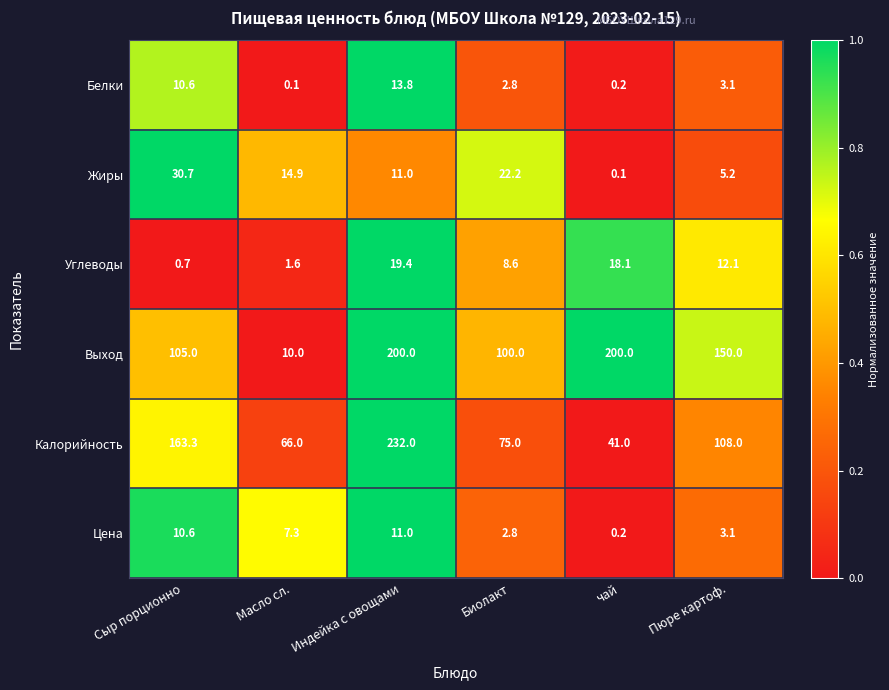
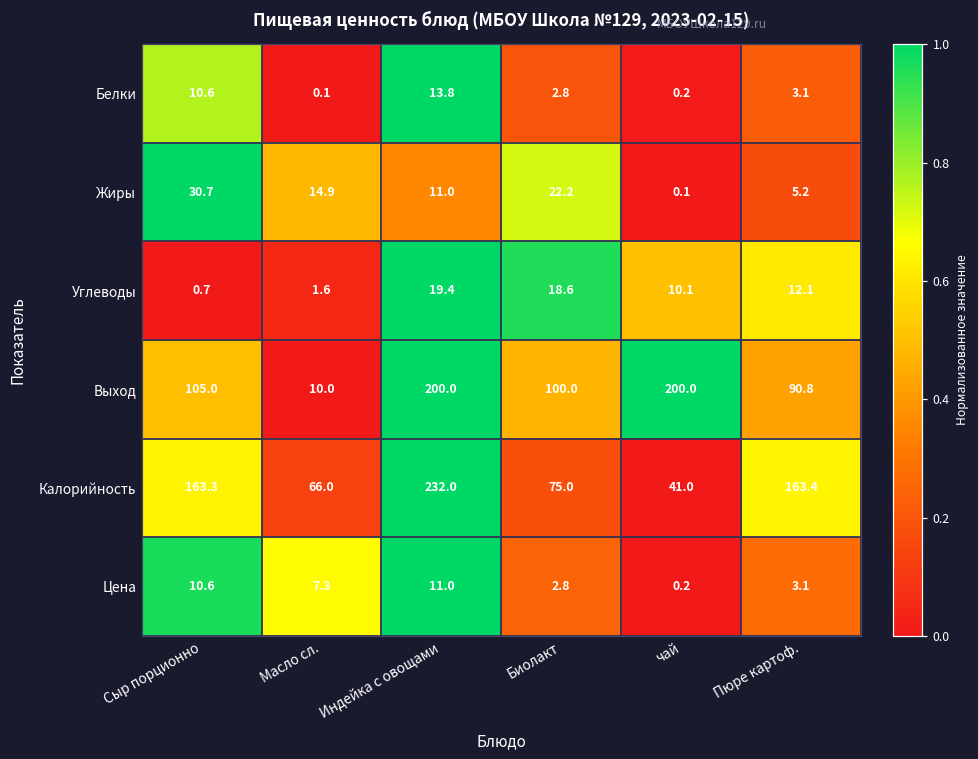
  {
    "Белки": {
      "Сыр порционно": 10.6,
      "Масло сл.": 0.1,
      "Индейка с овощами": 13.8,
      "Биолакт": 2.8,
      "чай": 0.2,
      "Пюре картоф.": 3.1
    },
    "Жиры": {
      "Сыр порционно": 30.7,
      "Масло сл.": 14.9,
      "Индейка с овощами": 11.0,
      "Биолакт": 22.2,
      "чай": 0.1,
      "Пюре картоф.": 5.2
    },
    "Углеводы": {
      "Сыр порционно": 0.7,
      "Масло сл.": 1.6,
      "Индейка с овощами": 19.4,
-     "Биолакт": 8.6,
-     "чай": 18.1,
+     "Биолакт": 18.6,
+     "чай": 10.1,
      "Пюре картоф.": 12.1
    },
    "Выход": {
      "Сыр порционно": 105.0,
      "Масло сл.": 10.0,
      "Индейка с овощами": 200.0,
      "Биолакт": 100.0,
      "чай": 200.0,
-     "Пюре картоф.": 150.0
+     "Пюре картоф.": 90.8
    },
    "Калорийность": {
      "Сыр порционно": 163.3,
      "Масло сл.": 66.0,
      "Индейка с овощами": 232.0,
      "Биолакт": 75.0,
      "чай": 41.0,
-     "Пюре картоф.": 108.0
+     "Пюре картоф.": 163.4
    },
    "Цена": {
      "Сыр порционно": 10.6,
      "Масло сл.": 7.3,
      "Индейка с овощами": 11.0,
      "Биолакт": 2.8,
      "чай": 0.2,
      "Пюре картоф.": 3.1
    }
  }
